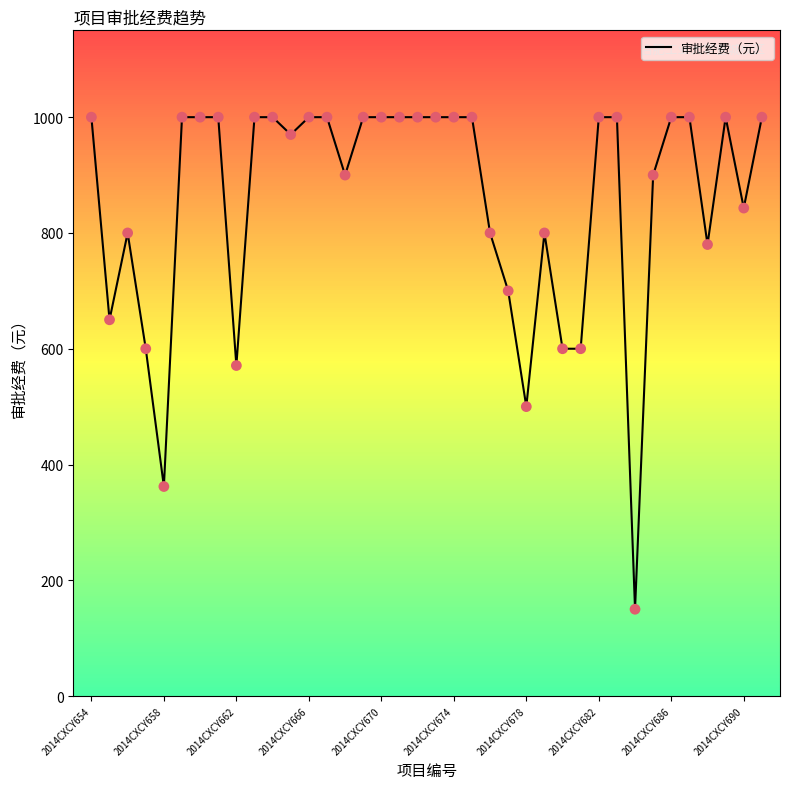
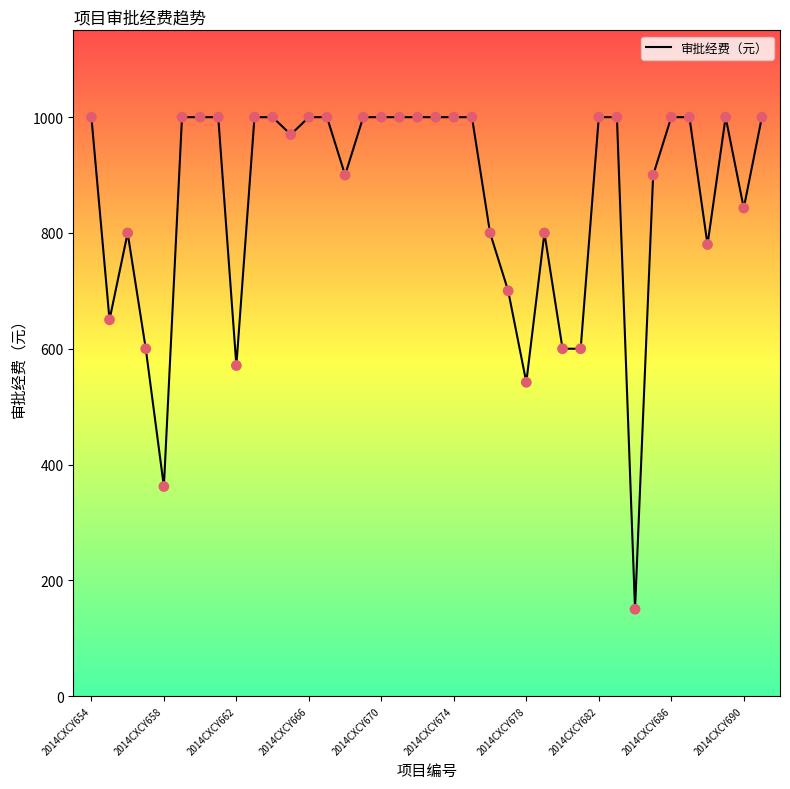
  {
    "2014CXCY654": 1000,
    "2014CXCY658": 360,
    "2014CXCY662": 570,
    "2014CXCY666": 1000,
    "2014CXCY670": 1000,
    "2014CXCY674": 1000,
-   "2014CXCY678": 500,
+   "2014CXCY678": 540,
    "2014CXCY682": 1000,
    "2014CXCY686": 1000,
    "2014CXCY690": 840
  }
